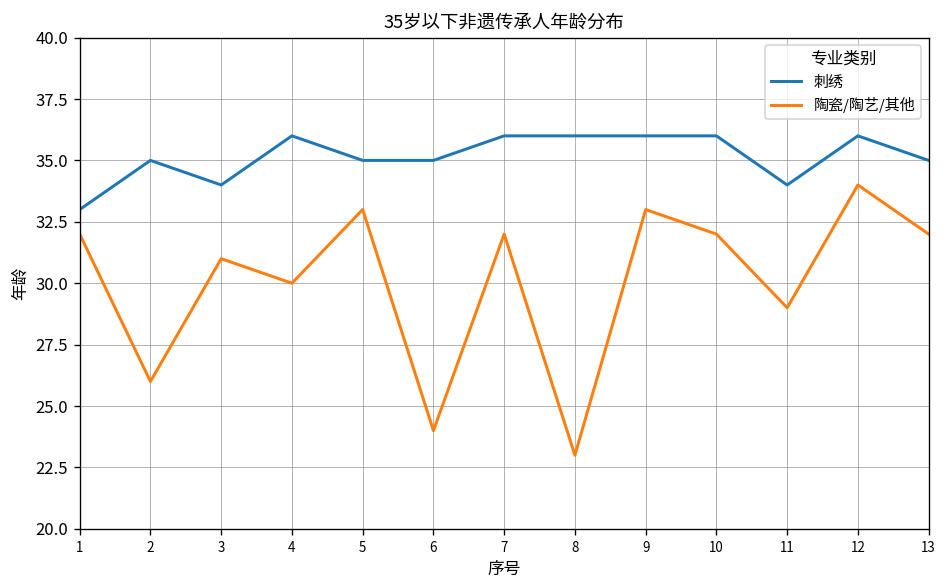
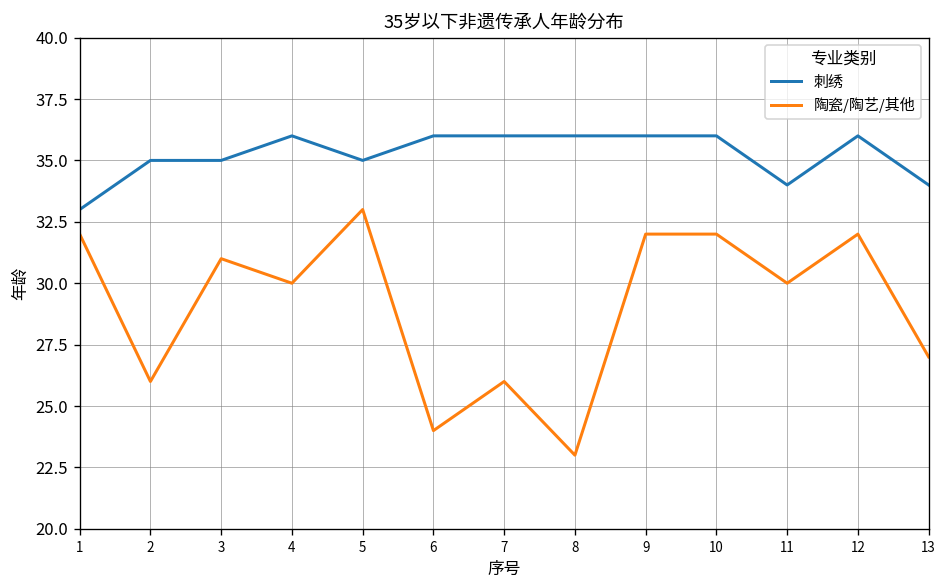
  {
    "刺绣": {
      "1": 33,
      "2": 35,
-     "3": 34,
+     "3": 35,
      "4": 36,
      "5": 35,
-     "6": 35,
+     "6": 36,
      "7": 36,
      "8": 36,
      "9": 36,
      "10": 36,
      "11": 34,
      "12": 36,
-     "13": 35
+     "13": 34
    },
    "陶瓷/陶艺/其他": {
      "1": 32,
      "2": 26,
      "3": 31,
      "4": 30,
      "5": 33,
      "6": 24,
-     "7": 32,
+     "7": 26,
      "8": 23,
-     "9": 33,
+     "9": 32,
      "10": 32,
-     "11": 29,
-     "12": 34,
-     "13": 32
+     "11": 30,
+     "12": 32,
+     "13": 27
    }
  }
